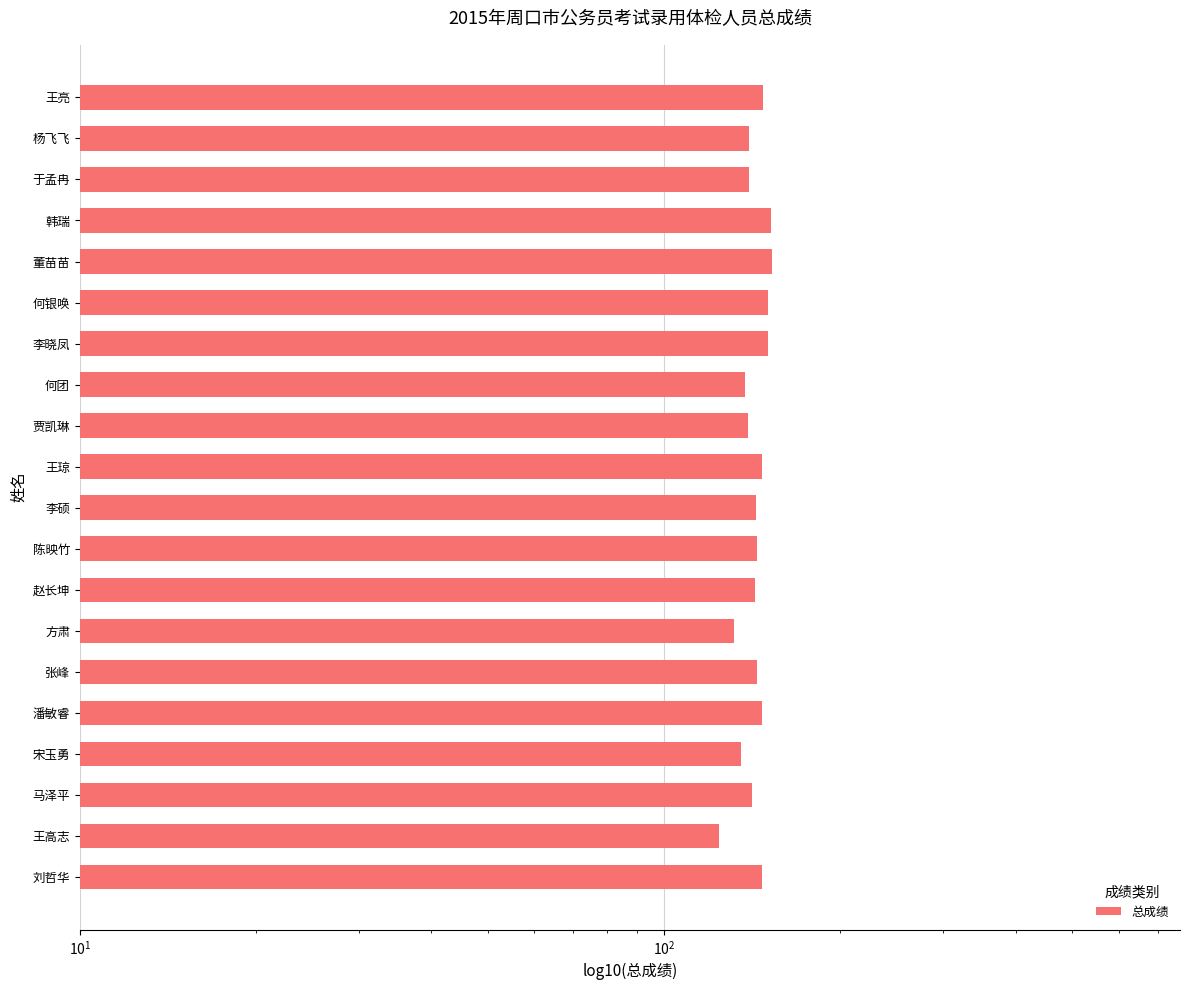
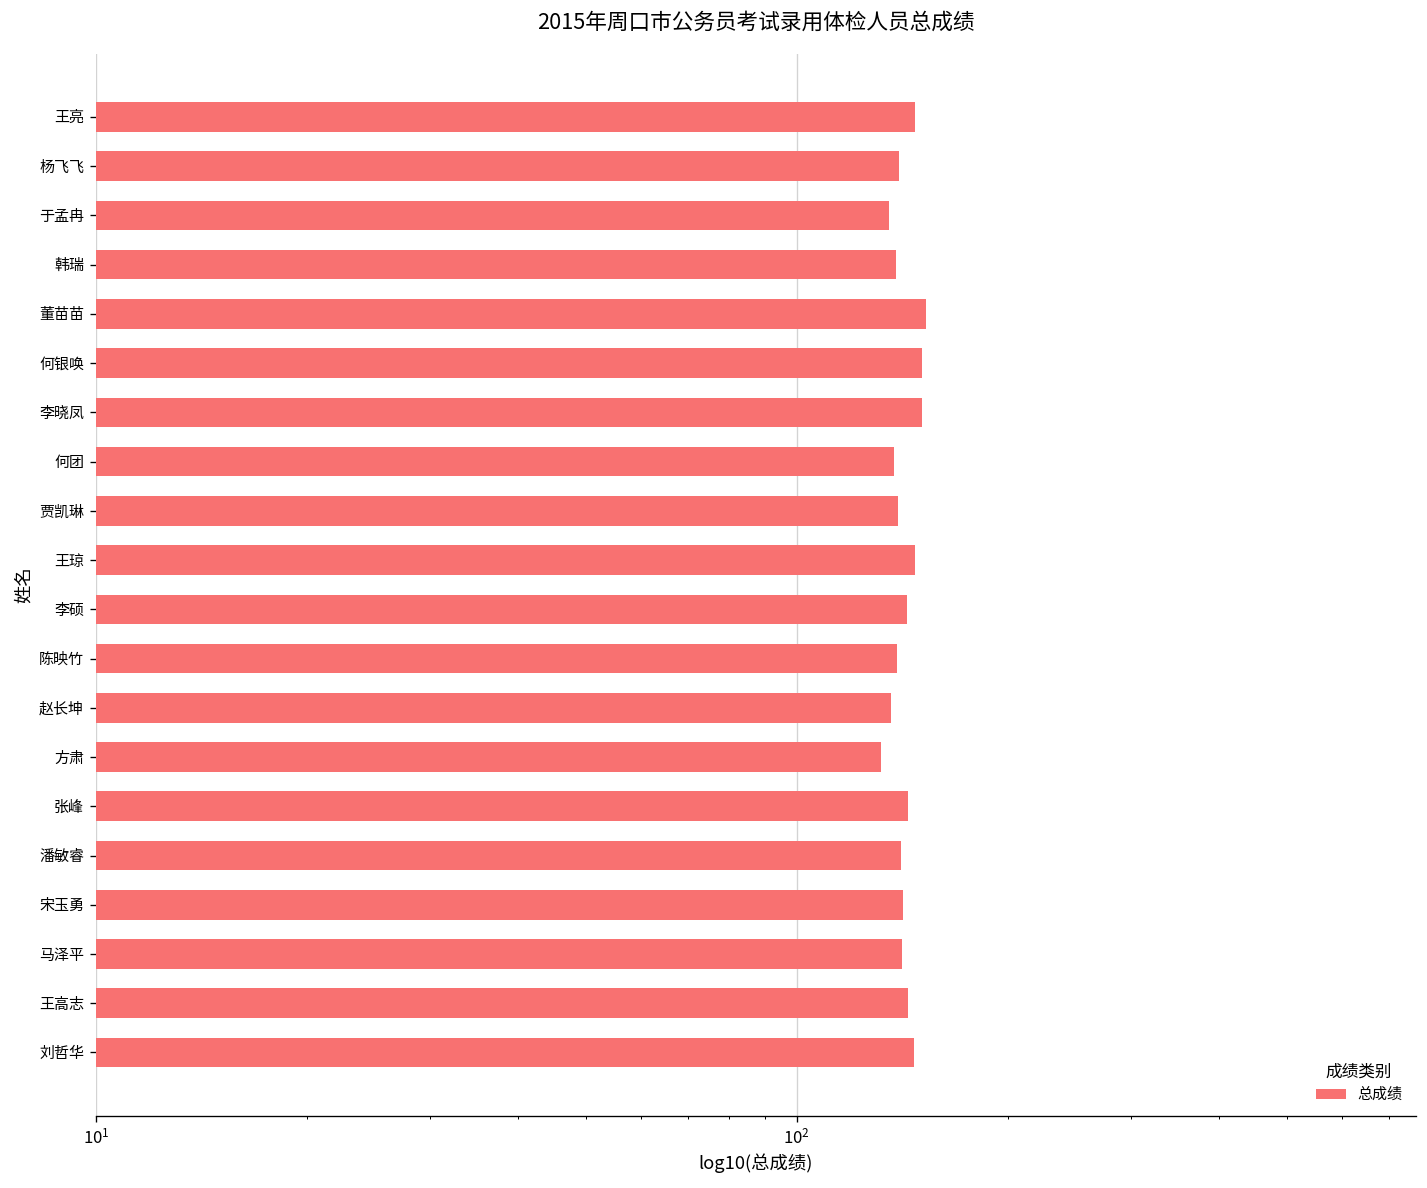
  {
    "王亮": 148,
    "杨飞飞": 140,
-   "于孟冉": 140,
-   "韩瑞": 152,
+   "于孟冉": 135,
+   "韩瑞": 139,
    "董苗苗": 153,
    "何银唤": 151,
    "李晓凤": 151,
    "何团": 138,
    "贾凯琳": 139,
    "王琼": 147,
    "李硕": 144,
-   "陈映竹": 144,
-   "赵长坤": 143,
+   "陈映竹": 139,
+   "赵长坤": 136,
    "方肃": 132,
    "张峰": 144,
-   "潘敏睿": 147,
-   "宋玉勇": 135,
+   "潘敏睿": 141,
+   "宋玉勇": 142,
    "马泽平": 141,
-   "王高志": 124,
+   "王高志": 144,
    "刘哲华": 147
  }
